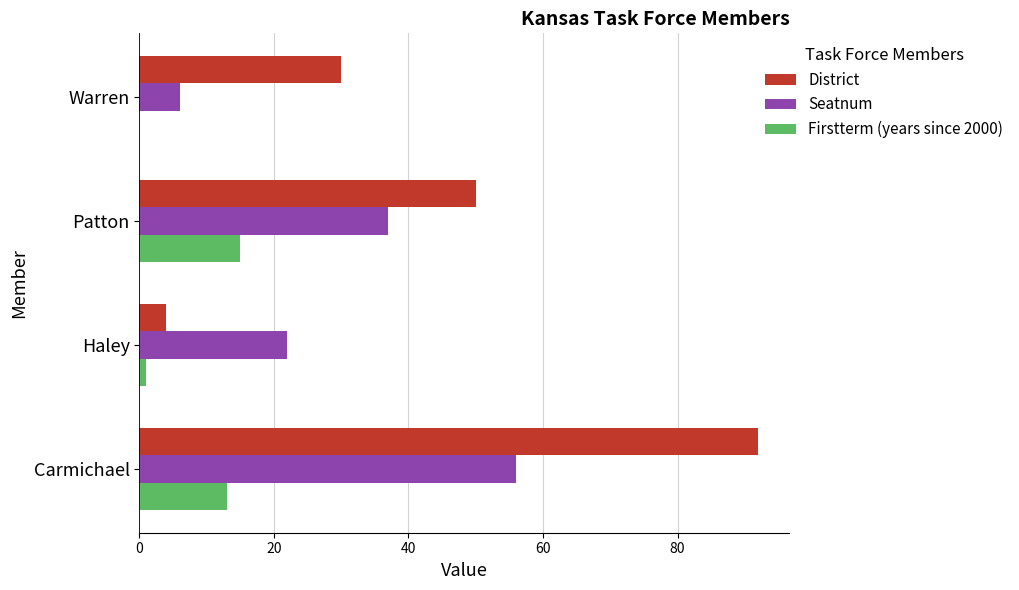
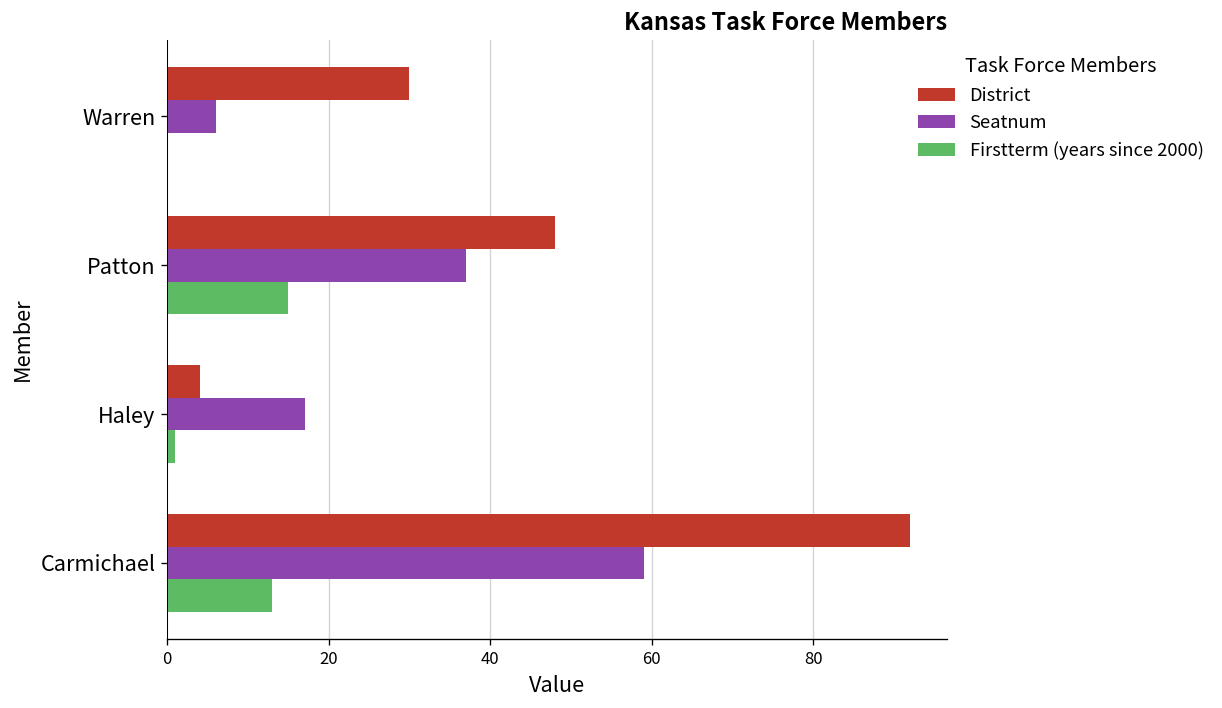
  {
    "District": {
      "Warren": 30,
-     "Patton": 50,
+     "Patton": 48,
      "Haley": 4,
      "Carmichael": 92
    },
    "Seatnum": {
      "Warren": 6,
      "Patton": 37,
-     "Haley": 22,
-     "Carmichael": 56
+     "Haley": 17,
+     "Carmichael": 59
    },
    "Firstterm (years since 2000)": {
      "Warren": 0,
      "Patton": 15,
      "Haley": 1,
      "Carmichael": 13
    }
  }
